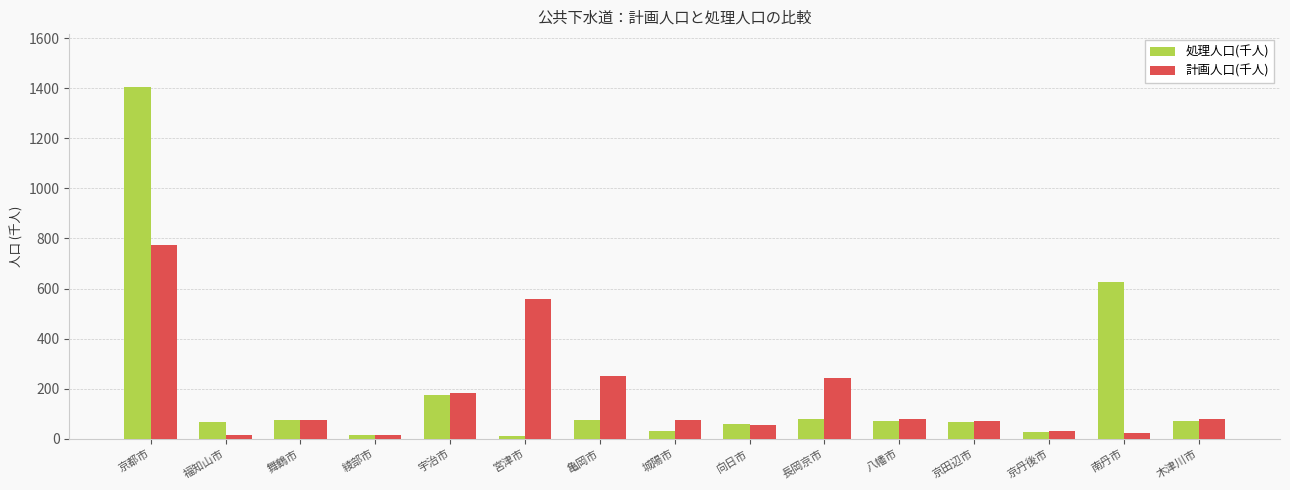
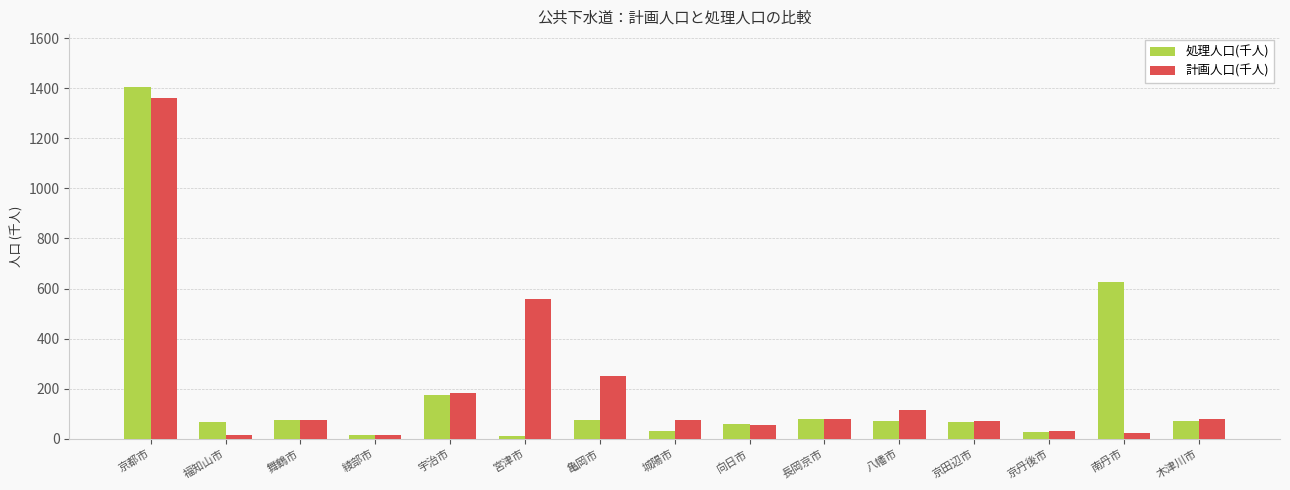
  {
    "処理人口(千人)": {
      "京都市": 1410,
      "福知山市": 70,
      "舞鶴市": 70,
      "綾部市": 20,
      "宇治市": 180,
      "宮津市": 10,
      "亀岡市": 80,
      "城陽市": 30,
      "向日市": 60,
      "長岡京市": 80,
      "八幡市": 70,
      "京田辺市": 70,
      "京丹後市": 30,
      "南丹市": 630,
      "木津川市": 70
    },
    "計画人口(千人)": {
-     "京都市": 780,
+     "京都市": 1360,
      "福知山市": 20,
      "舞鶴市": 80,
      "綾部市": 20,
      "宇治市": 180,
      "宮津市": 560,
      "亀岡市": 250,
      "城陽市": 70,
      "向日市": 50,
-     "長岡京市": 240,
-     "八幡市": 80,
+     "長岡京市": 80,
+     "八幡市": 110,
      "京田辺市": 70,
      "京丹後市": 30,
      "南丹市": 20,
      "木津川市": 80
    }
  }
